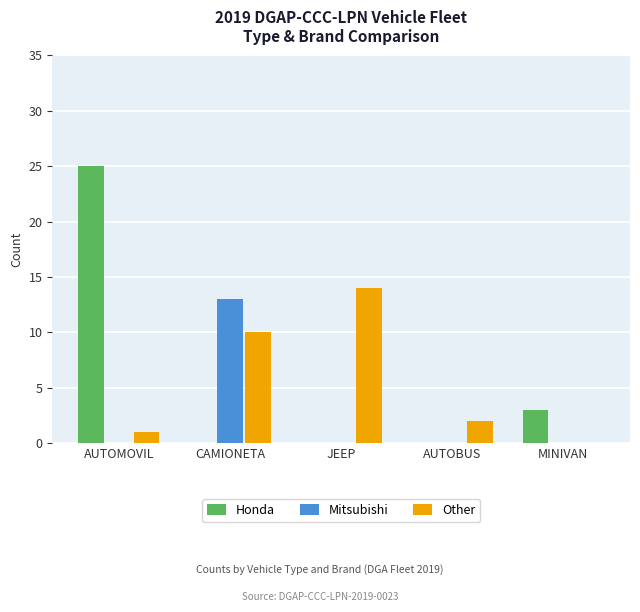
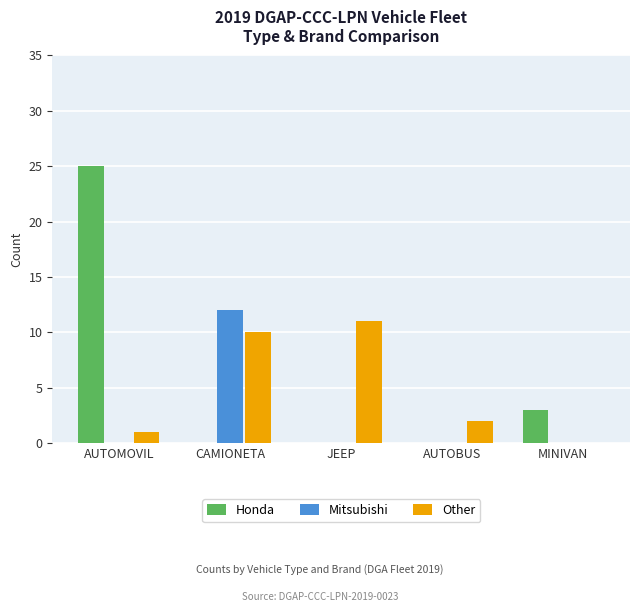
  {
    "Honda": {
      "AUTOMOVIL": 25,
      "CAMIONETA": 0,
      "JEEP": 0,
      "AUTOBUS": 0,
      "MINIVAN": 3
    },
    "Mitsubishi": {
      "AUTOMOVIL": 0,
-     "CAMIONETA": 13,
+     "CAMIONETA": 12,
      "JEEP": 0,
      "AUTOBUS": 0,
      "MINIVAN": 0
    },
    "Other": {
      "AUTOMOVIL": 1,
      "CAMIONETA": 10,
-     "JEEP": 14,
+     "JEEP": 11,
      "AUTOBUS": 2,
      "MINIVAN": 0
    }
  }
